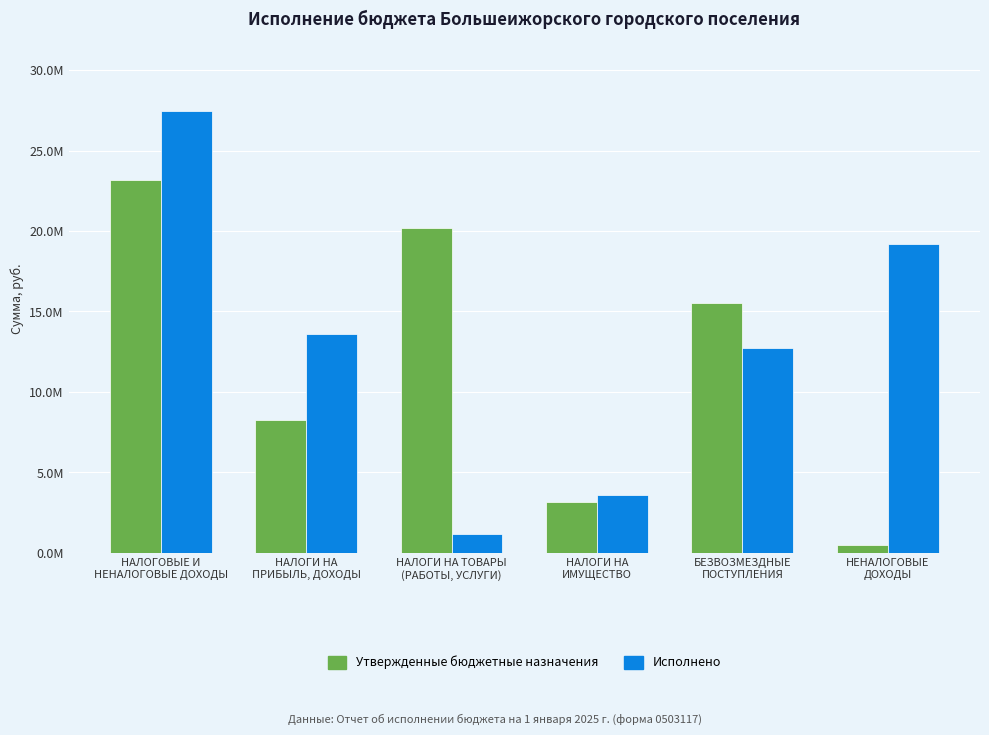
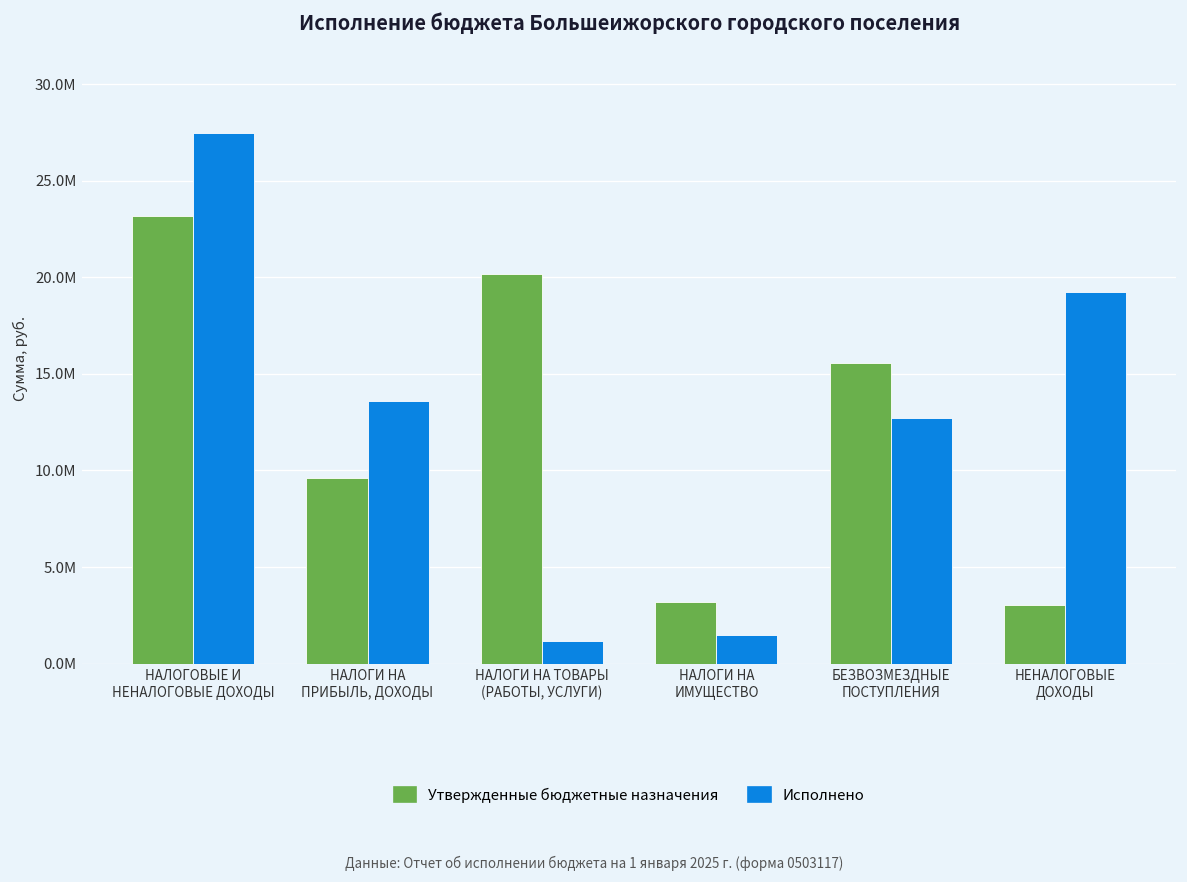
  {
    "Утвержденные бюджетные назначения": {
      "НАЛОГОВЫЕ И НЕНАЛОГОВЫЕ ДОХОДЫ": 23200000,
-     "НАЛОГИ НА ПРИБЫЛЬ, ДОХОДЫ": 8300000,
+     "НАЛОГИ НА ПРИБЫЛЬ, ДОХОДЫ": 9600000,
      "НАЛОГИ НА ТОВАРЫ (РАБОТЫ, УСЛУГИ)": 20200000,
      "НАЛОГИ НА ИМУЩЕСТВО": 3200000,
      "БЕЗВОЗМЕЗДНЫЕ ПОСТУПЛЕНИЯ": 15500000,
-     "НЕНАЛОГОВЫЕ ДОХОДЫ": 500000
+     "НЕНАЛОГОВЫЕ ДОХОДЫ": 3000000
    },
    "Исполнено": {
      "НАЛОГОВЫЕ И НЕНАЛОГОВЫЕ ДОХОДЫ": 27500000,
      "НАЛОГИ НА ПРИБЫЛЬ, ДОХОДЫ": 13600000,
      "НАЛОГИ НА ТОВАРЫ (РАБОТЫ, УСЛУГИ)": 1200000,
-     "НАЛОГИ НА ИМУЩЕСТВО": 3600000,
+     "НАЛОГИ НА ИМУЩЕСТВО": 1500000,
      "БЕЗВОЗМЕЗДНЫЕ ПОСТУПЛЕНИЯ": 12700000,
      "НЕНАЛОГОВЫЕ ДОХОДЫ": 19200000
    }
  }
